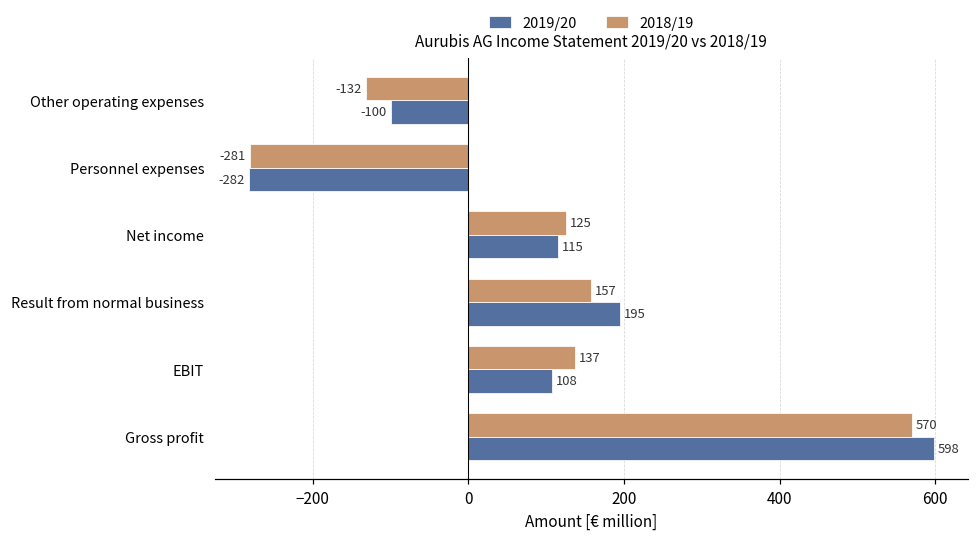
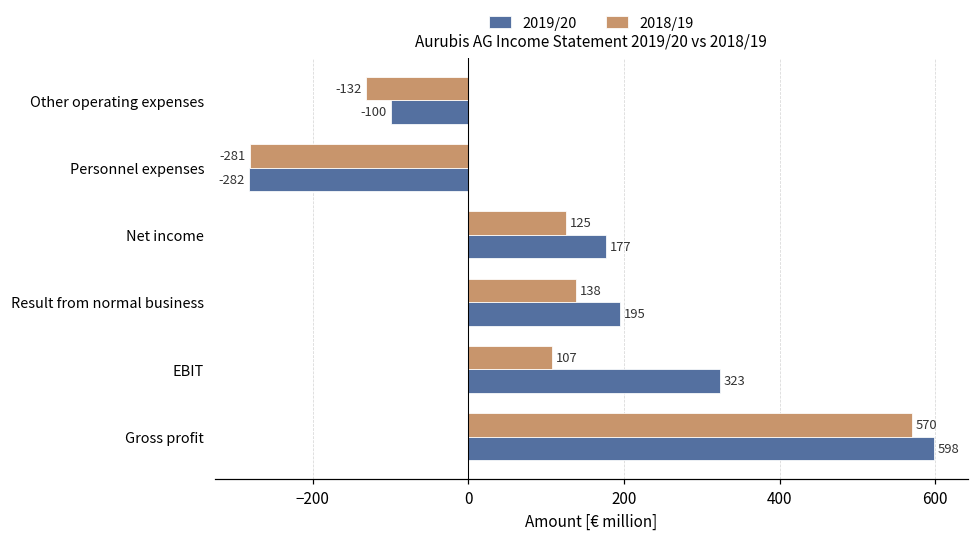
  {
    "2019/20": {
      "Other operating expenses": -100,
      "Personnel expenses": -282,
-     "Net income": 115,
+     "Net income": 177,
      "Result from normal business": 195,
-     "EBIT": 108,
+     "EBIT": 323,
      "Gross profit": 598
    },
    "2018/19": {
      "Other operating expenses": -132,
      "Personnel expenses": -281,
      "Net income": 125,
-     "Result from normal business": 157,
-     "EBIT": 137,
+     "Result from normal business": 138,
+     "EBIT": 107,
      "Gross profit": 570
    }
  }
